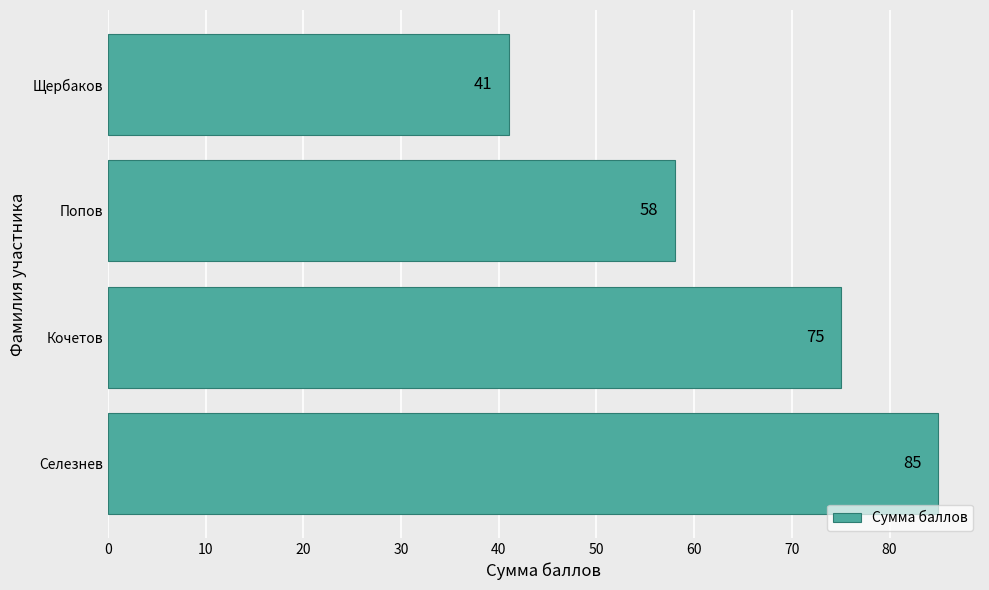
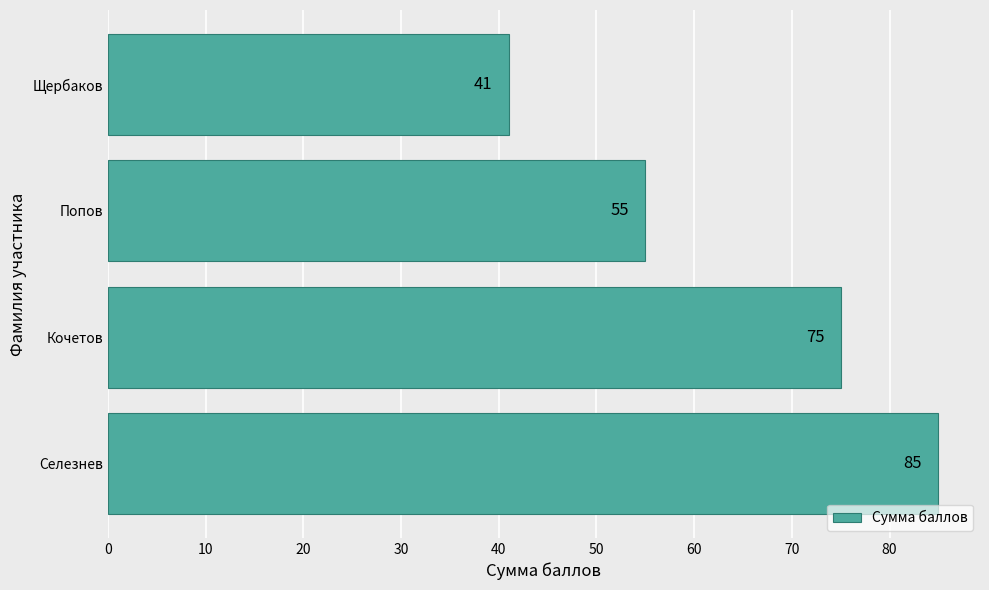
  {
    "Щербаков": 41,
-   "Попов": 58,
+   "Попов": 55,
    "Кочетов": 75,
    "Селезнев": 85
  }
